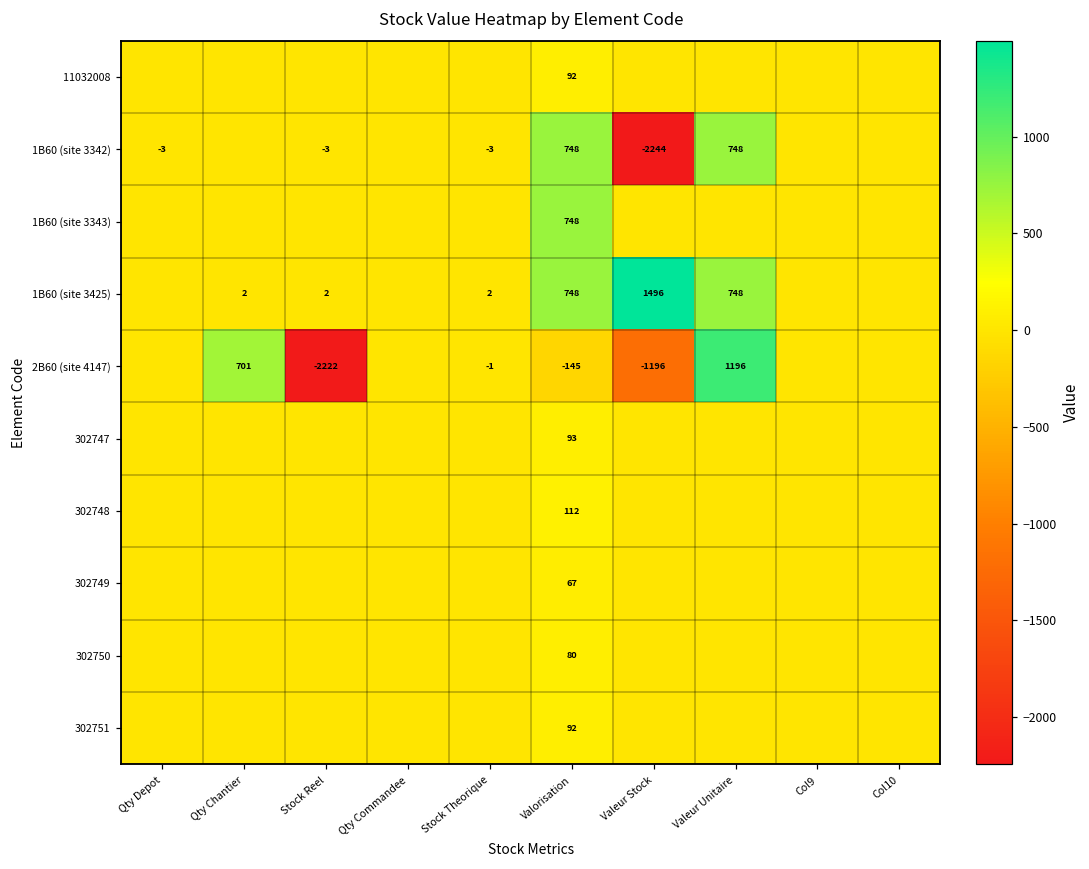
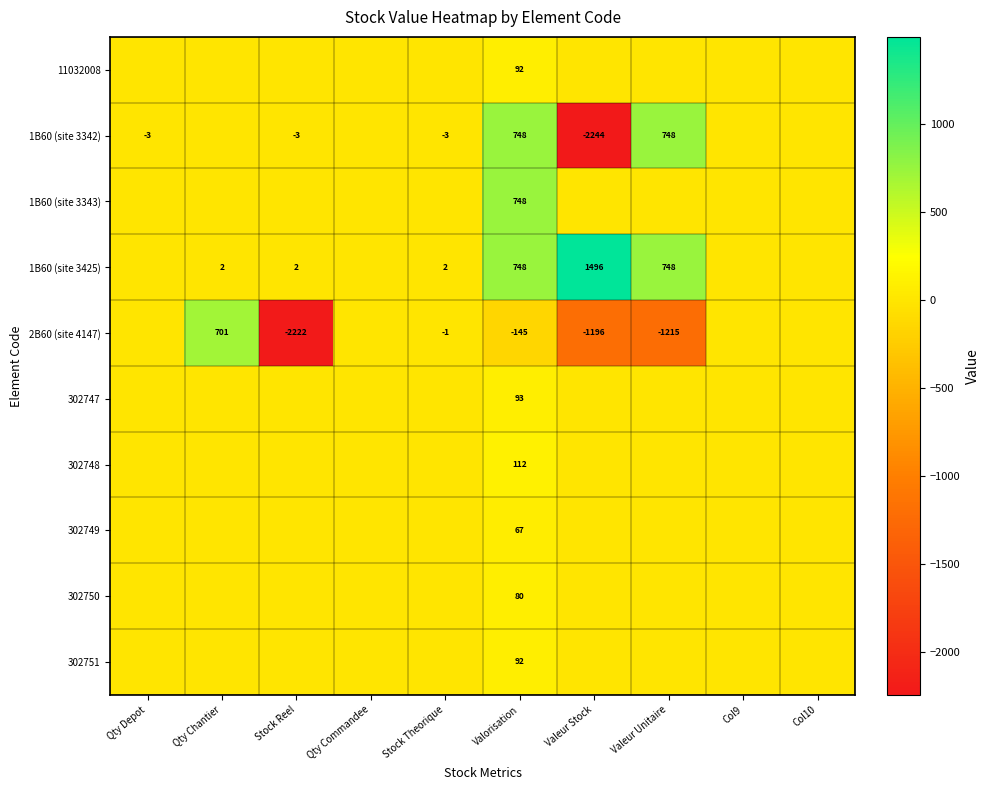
  {
    "11032008": {
      "Valorisation": 92
    },
    "1B60 (site 3342)": {
      "Qty Depot": -3,
      "Stock Reel": -3,
      "Stock Theorique": -3,
      "Valorisation": 748,
      "Valeur Stock": -2244,
      "Valeur Unitaire": 748
    },
    "1B60 (site 3343)": {
      "Valorisation": 748
    },
    "1B60 (site 3425)": {
      "Qty Chantier": 2,
      "Stock Reel": 2,
      "Stock Theorique": 2,
      "Valorisation": 748,
      "Valeur Stock": 1496,
      "Valeur Unitaire": 748
    },
    "2B60 (site 4147)": {
      "Qty Chantier": 701,
      "Stock Reel": -2222,
      "Stock Theorique": -1,
      "Valorisation": -145,
      "Valeur Stock": -1196,
-     "Valeur Unitaire": 1196
+     "Valeur Unitaire": -1215
    },
    "302747": {
      "Valorisation": 93
    },
    "302748": {
      "Valorisation": 112
    },
    "302749": {
      "Valorisation": 67
    },
    "302750": {
      "Valorisation": 80
    },
    "302751": {
      "Valorisation": 92
    }
  }
